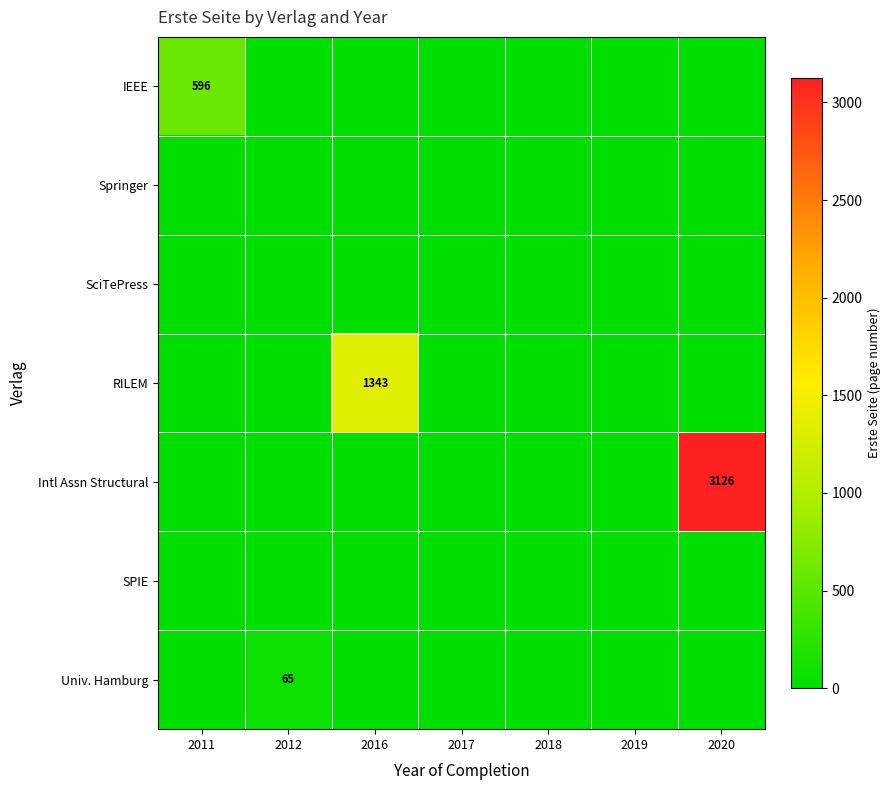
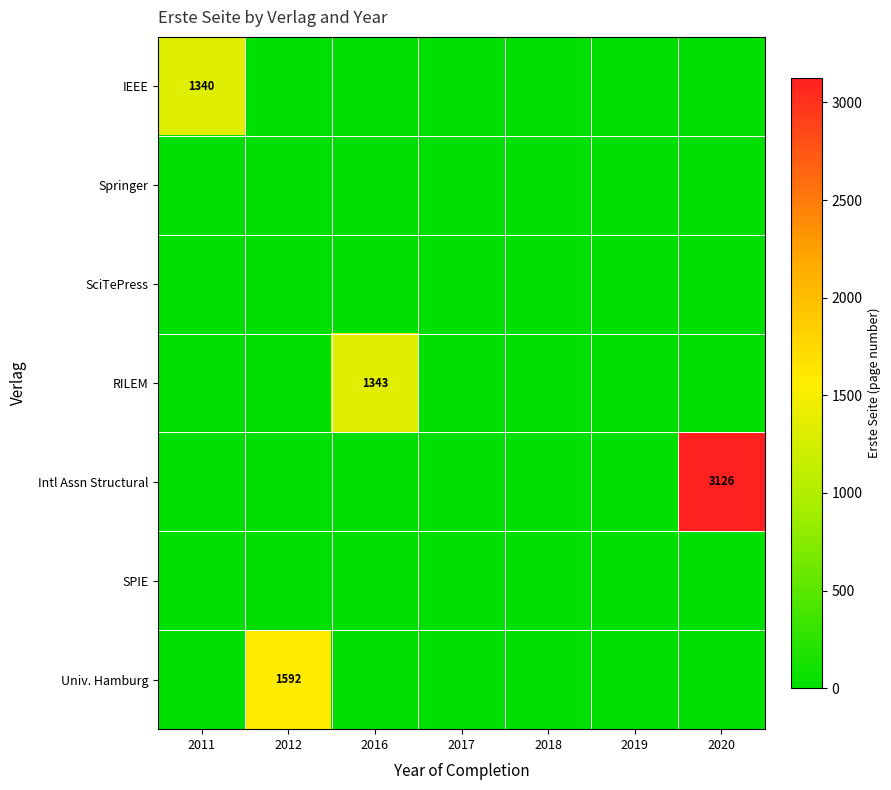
  {
    "IEEE": {
-     "2011": 596
+     "2011": 1340
    },
    "RILEM": {
      "2016": 1343
    },
    "Intl Assn Structural": {
      "2020": 3126
    },
    "Univ. Hamburg": {
-     "2012": 65
+     "2012": 1592
    }
  }
